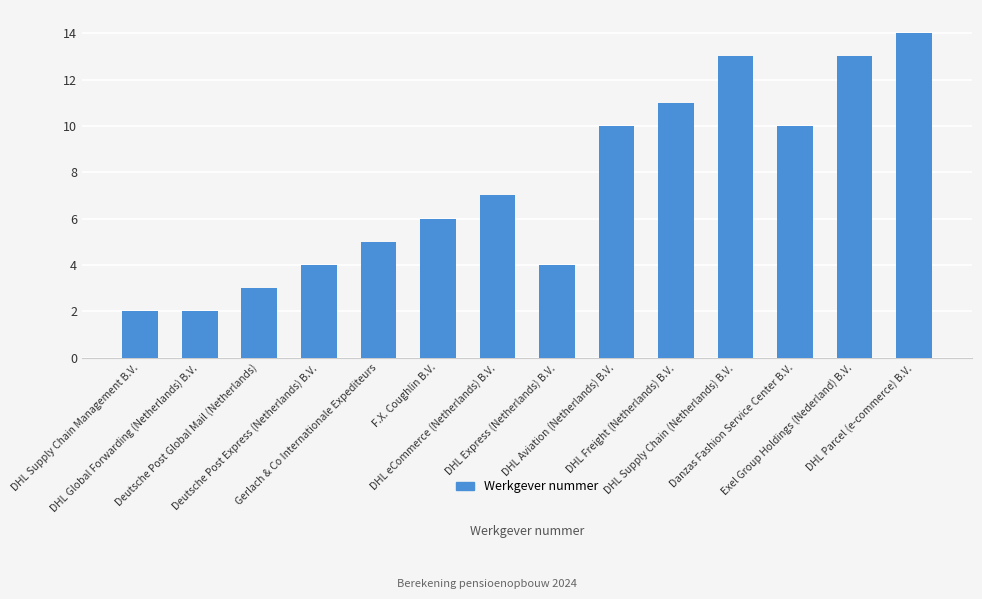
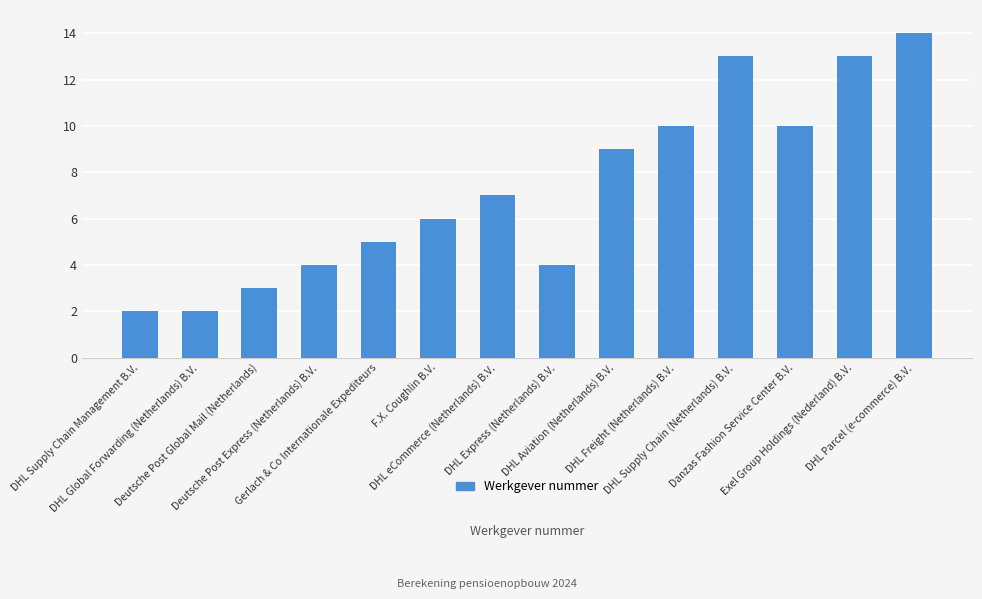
  {
    "DHL Supply Chain Management B.V.": 2,
    "DHL Global Forwarding (Netherlands) B.V.": 2,
    "Deutsche Post Global Mail (Netherlands)": 3,
    "Deutsche Post Express (Netherlands) B.V.": 4,
    "Gerlach & Co Internationale Expediteurs": 5,
    "F.X. Coughlin B.V.": 6,
    "DHL eCommerce (Netherlands) B.V.": 7,
    "DHL Express (Netherlands) B.V.": 4,
-   "DHL Aviation (Netherlands) B.V.": 10,
-   "DHL Freight (Netherlands) B.V.": 11,
+   "DHL Aviation (Netherlands) B.V.": 9,
+   "DHL Freight (Netherlands) B.V.": 10,
    "DHL Supply Chain (Netherlands) B.V.": 13,
    "Danzas Fashion Service Center B.V.": 10,
    "Exel Group Holdings (Nederland) B.V.": 13,
    "DHL Parcel (e-commerce) B.V.": 14
  }
